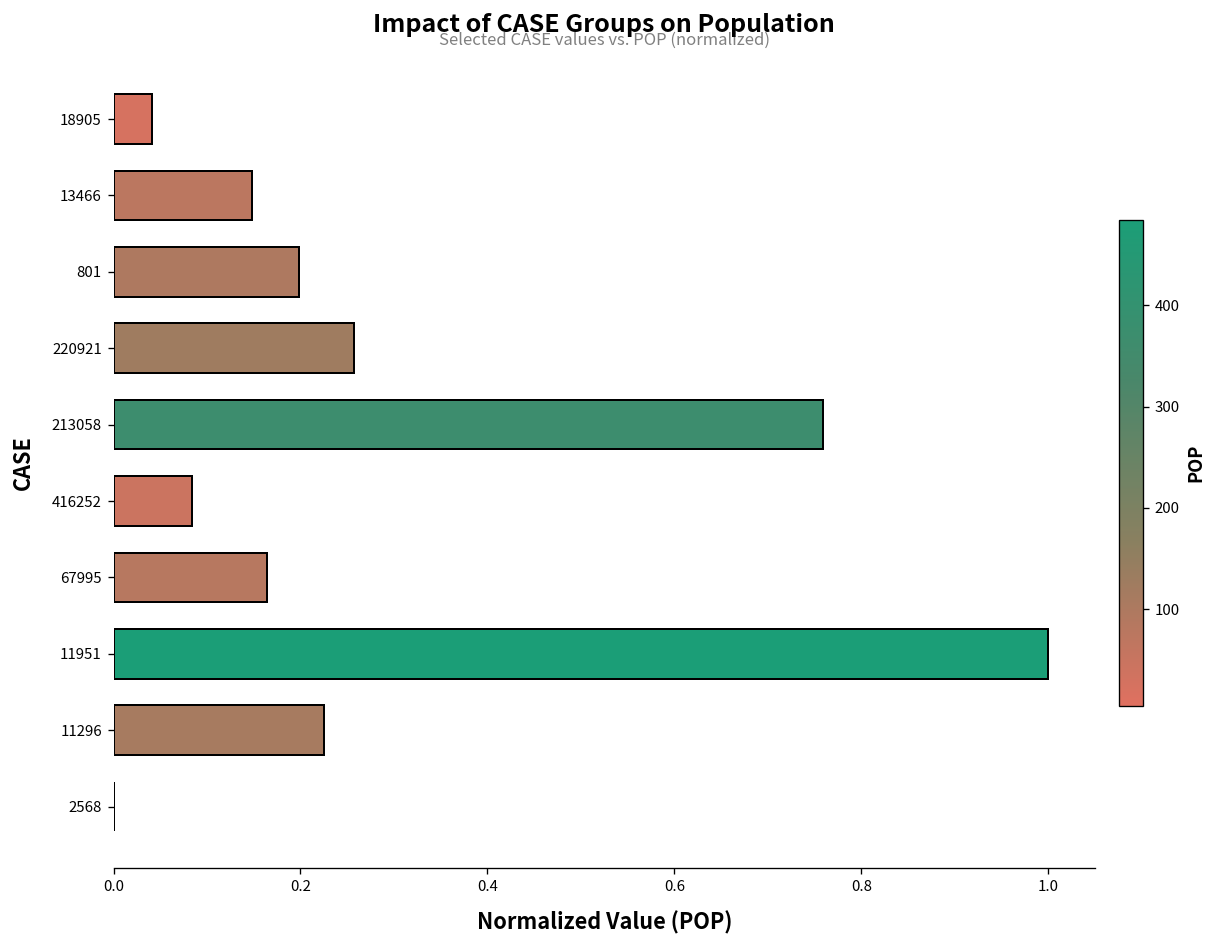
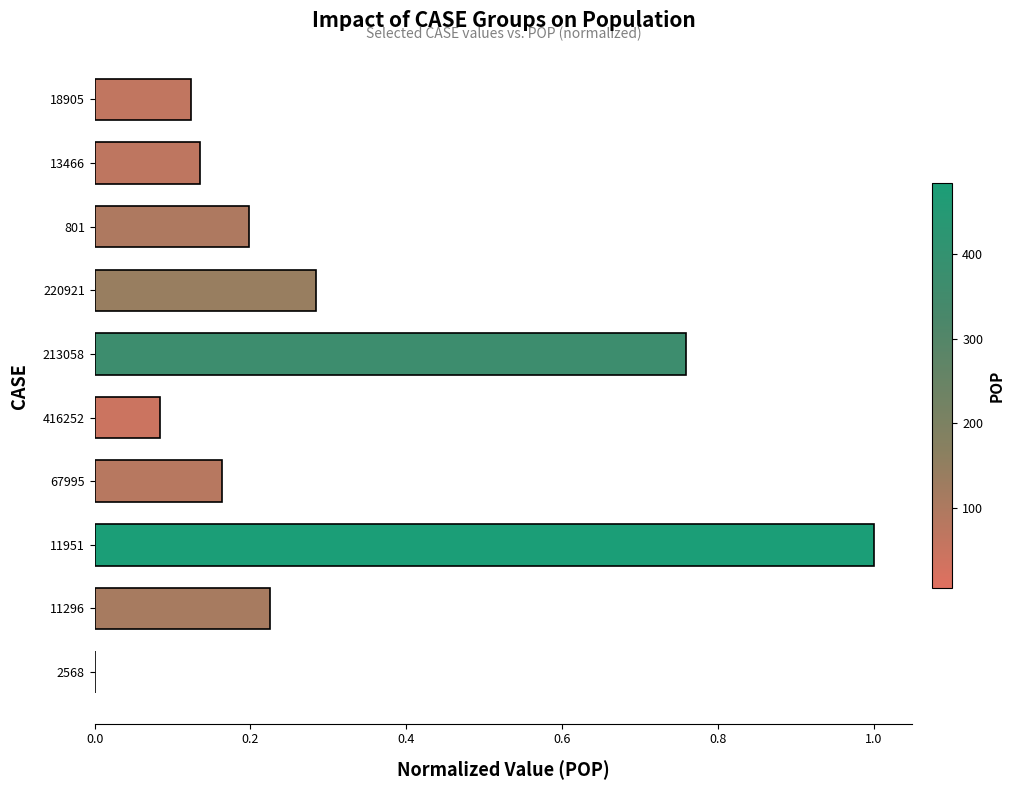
  {
-   "18905": 0.04,
-   "13466": 0.15,
+   "18905": 0.12,
+   "13466": 0.13,
    "801": 0.20,
-   "220921": 0.26,
+   "220921": 0.28,
    "213058": 0.76,
    "416252": 0.08,
    "67995": 0.16,
    "11951": 1.00,
    "11296": 0.23,
    "2568": 0.00
  }
